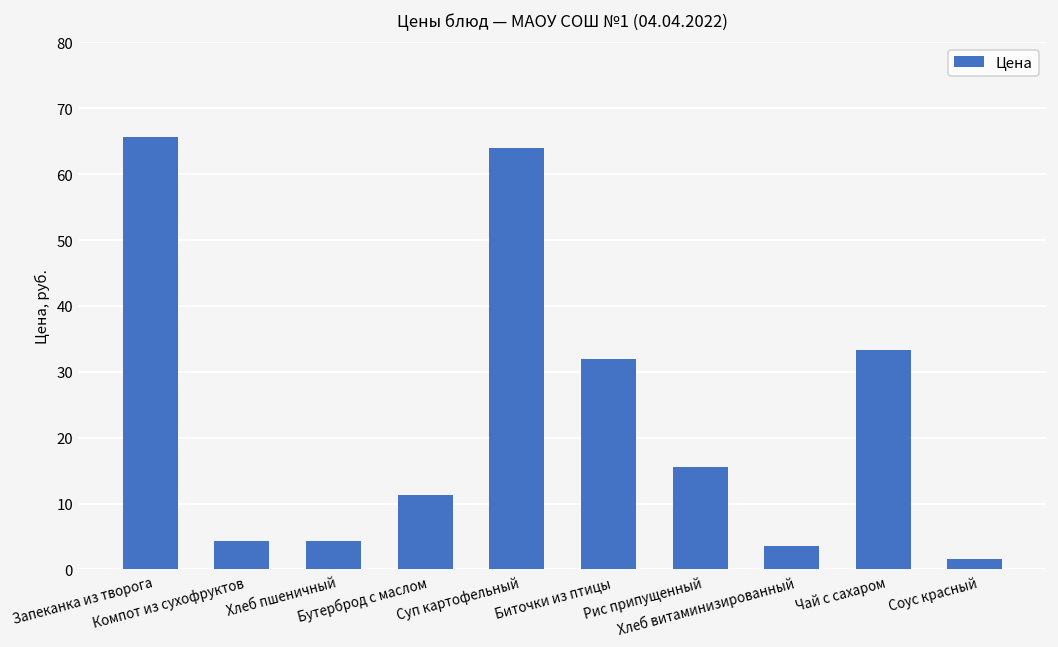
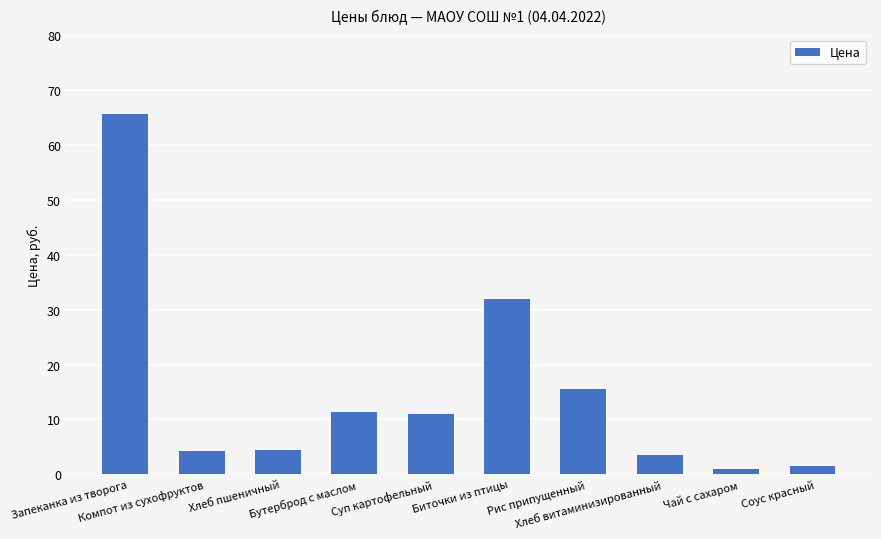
  {
    "Запеканка из творога": 66,
    "Компот из сухофруктов": 4,
    "Хлеб пшеничный": 4,
    "Бутерброд с маслом": 11,
-   "Суп картофельный": 64,
+   "Суп картофельный": 11,
    "Биточки из птицы": 32,
    "Рис припущенный": 16,
    "Хлеб витаминизированный": 4,
-   "Чай с сахаром": 33,
+   "Чай с сахаром": 1,
    "Соус красный": 2
  }
